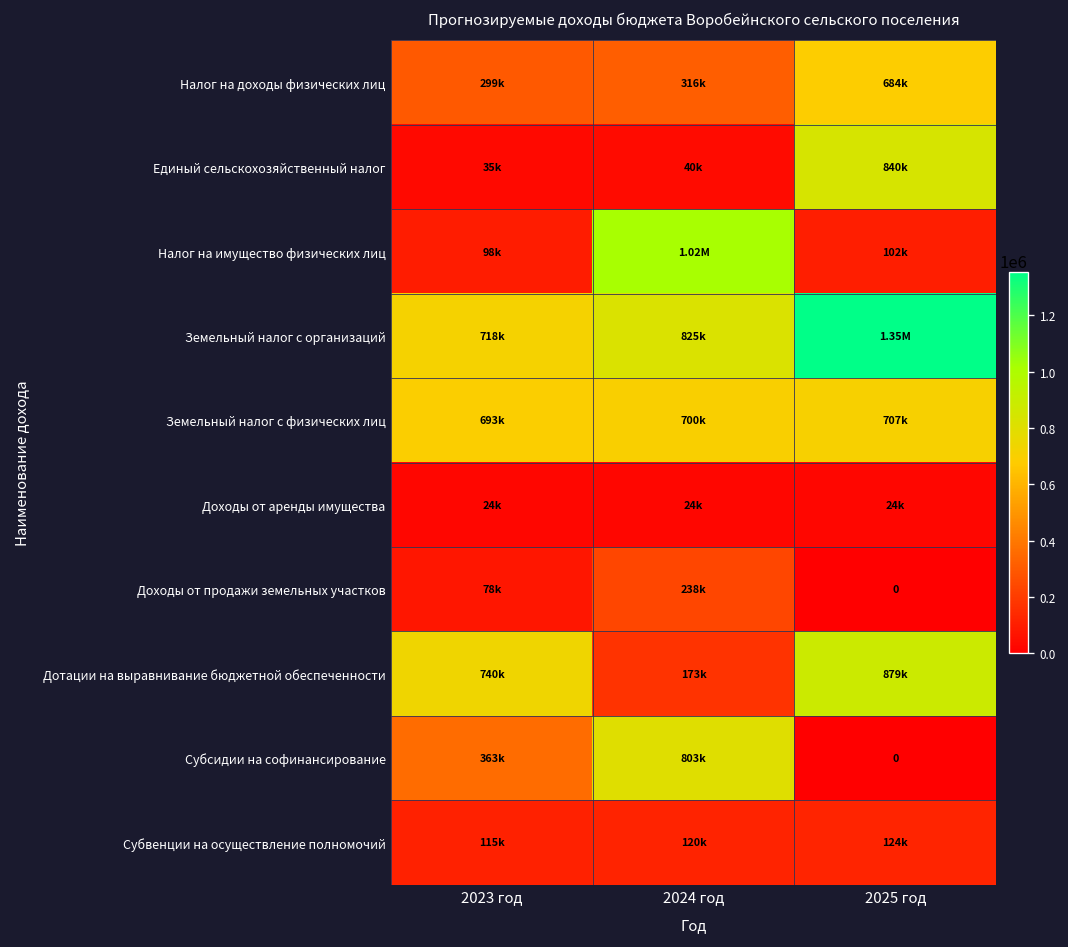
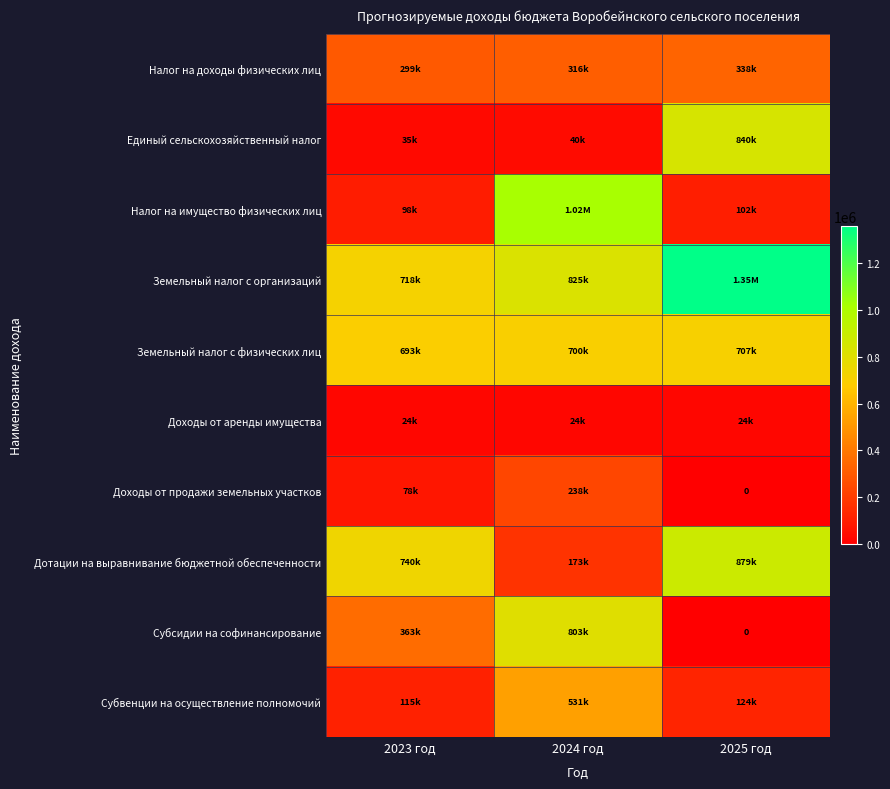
  {
    "Налог на доходы физических лиц": {
      "2023 год": "299k",
      "2024 год": "316k",
-     "2025 год": "684k"
+     "2025 год": "338k"
    },
    "Единый сельскохозяйственный налог": {
      "2023 год": "35k",
      "2024 год": "40k",
      "2025 год": "840k"
    },
    "Налог на имущество физических лиц": {
      "2023 год": "98k",
      "2024 год": "1.02M",
      "2025 год": "102k"
    },
    "Земельный налог с организаций": {
      "2023 год": "718k",
      "2024 год": "825k",
      "2025 год": "1.35M"
    },
    "Земельный налог с физических лиц": {
      "2023 год": "693k",
      "2024 год": "700k",
      "2025 год": "707k"
    },
    "Доходы от аренды имущества": {
      "2023 год": "24k",
      "2024 год": "24k",
      "2025 год": "24k"
    },
    "Доходы от продажи земельных участков": {
      "2023 год": "78k",
      "2024 год": "238k",
      "2025 год": "0"
    },
    "Дотации на выравнивание бюджетной обеспеченности": {
      "2023 год": "740k",
      "2024 год": "173k",
      "2025 год": "879k"
    },
    "Субсидии на софинансирование": {
      "2023 год": "363k",
      "2024 год": "803k",
      "2025 год": "0"
    },
    "Субвенции на осуществление полномочий": {
      "2023 год": "115k",
-     "2024 год": "120k",
+     "2024 год": "531k",
      "2025 год": "124k"
    }
  }
